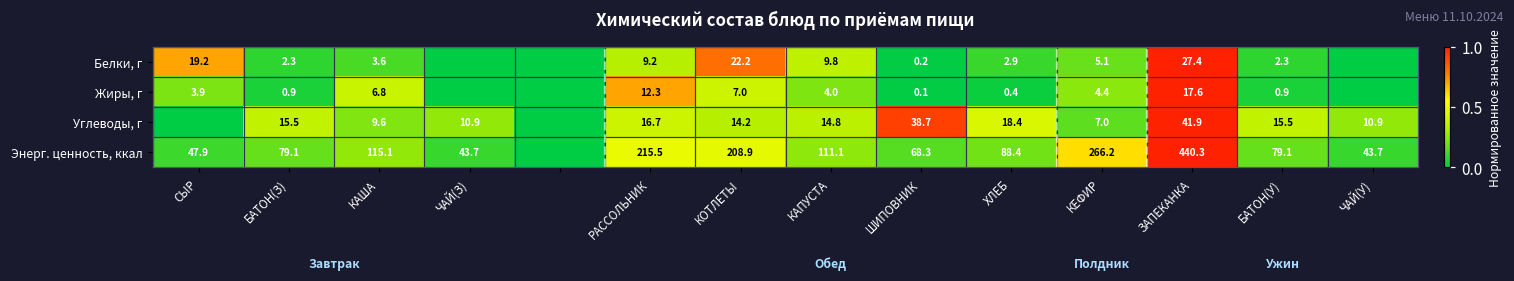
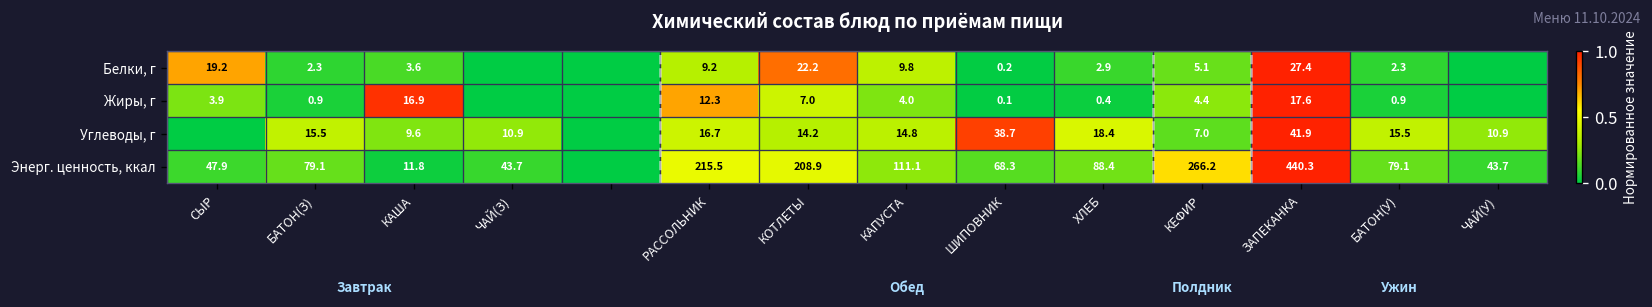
  {
    "Белки, г": {
      "СЫР": 19.2,
      "БАТОН(З)": 2.3,
      "КАША": 3.6,
      "РАССОЛЬНИК": 9.2,
      "КОТЛЕТЫ": 22.2,
      "КАПУСТА": 9.8,
      "ШИПОВНИК": 0.2,
      "ХЛЕБ": 2.9,
      "КЕФИР": 5.1,
      "ЗАПЕКАНКА": 27.4,
      "БАТОН(У)": 2.3
    },
    "Жиры, г": {
      "СЫР": 3.9,
      "БАТОН(З)": 0.9,
-     "КАША": 6.8,
+     "КАША": 16.9,
      "РАССОЛЬНИК": 12.3,
      "КОТЛЕТЫ": 7.0,
      "КАПУСТА": 4.0,
      "ШИПОВНИК": 0.1,
      "ХЛЕБ": 0.4,
      "КЕФИР": 4.4,
      "ЗАПЕКАНКА": 17.6,
      "БАТОН(У)": 0.9
    },
    "Углеводы, г": {
      "БАТОН(З)": 15.5,
      "КАША": 9.6,
      "ЧАЙ(З)": 10.9,
      "РАССОЛЬНИК": 16.7,
      "КОТЛЕТЫ": 14.2,
      "КАПУСТА": 14.8,
      "ШИПОВНИК": 38.7,
      "ХЛЕБ": 18.4,
      "КЕФИР": 7.0,
      "ЗАПЕКАНКА": 41.9,
      "БАТОН(У)": 15.5,
      "ЧАЙ(У)": 10.9
    },
    "Энерг. ценность, ккал": {
      "СЫР": 47.9,
      "БАТОН(З)": 79.1,
-     "КАША": 115.1,
+     "КАША": 11.8,
      "ЧАЙ(З)": 43.7,
      "РАССОЛЬНИК": 215.5,
      "КОТЛЕТЫ": 208.9,
      "КАПУСТА": 111.1,
      "ШИПОВНИК": 68.3,
      "ХЛЕБ": 88.4,
      "КЕФИР": 266.2,
      "ЗАПЕКАНКА": 440.3,
      "БАТОН(У)": 79.1,
      "ЧАЙ(У)": 43.7
    }
  }
